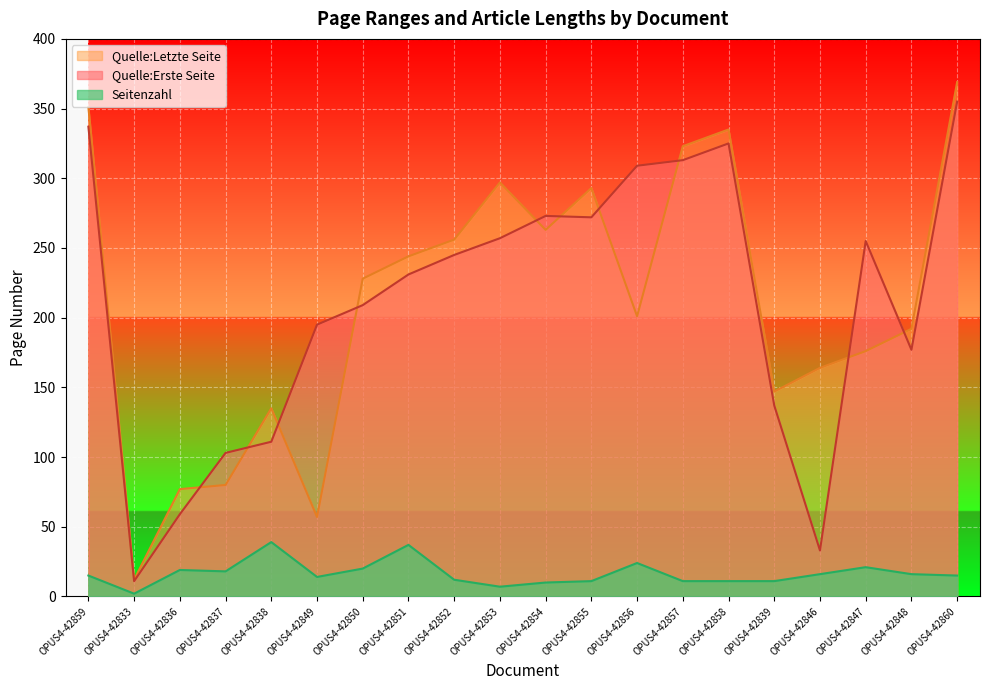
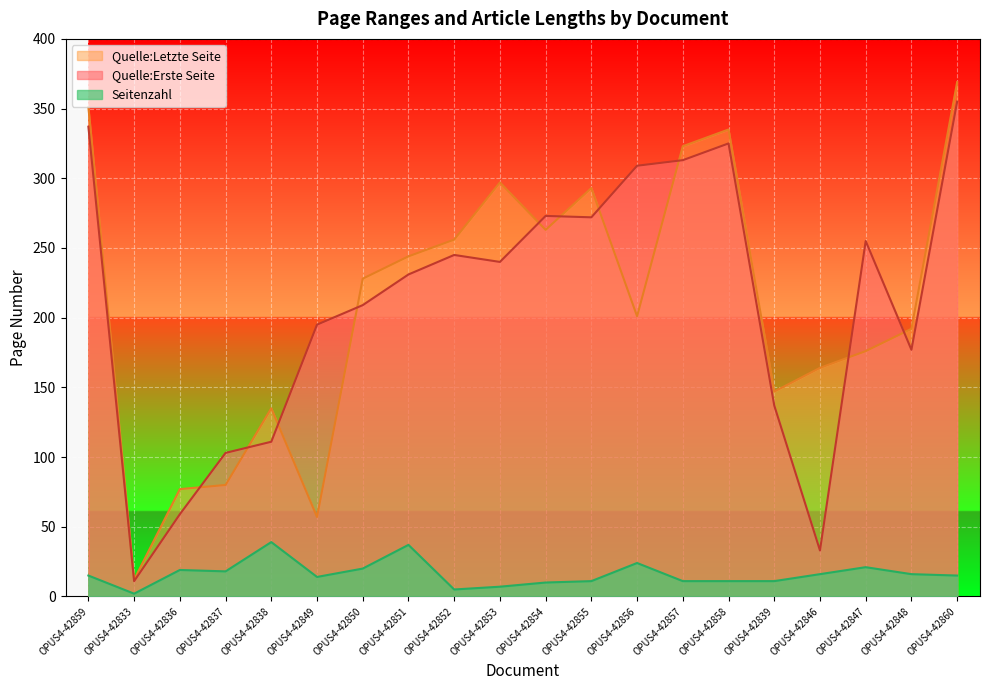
  {
    "Quelle:Letzte Seite": {
      "OPUS4-42859": 351,
      "OPUS4-42836": 77,
      "OPUS4-42837": 80,
      "OPUS4-42838": 135,
      "OPUS4-42849": 57,
      "OPUS4-42850": 228,
      "OPUS4-42851": 244,
      "OPUS4-42852": 256,
      "OPUS4-42853": 297,
      "OPUS4-42854": 263,
      "OPUS4-42855": 293,
      "OPUS4-42856": 201,
      "OPUS4-42857": 323,
      "OPUS4-42858": 335,
      "OPUS4-42839": 147,
      "OPUS4-42846": 164,
      "OPUS4-42847": 176,
      "OPUS4-42848": 192,
      "OPUS4-42860": 369
    },
    "Quelle:Erste Seite": {
      "OPUS4-42859": 337,
      "OPUS4-42836": 59,
      "OPUS4-42837": 103,
      "OPUS4-42838": 111,
      "OPUS4-42849": 195,
      "OPUS4-42850": 209,
      "OPUS4-42851": 231,
      "OPUS4-42852": 245,
-     "OPUS4-42853": 257,
+     "OPUS4-42853": 240,
      "OPUS4-42854": 273,
      "OPUS4-42855": 272,
      "OPUS4-42856": 309,
      "OPUS4-42857": 313,
      "OPUS4-42858": 325,
      "OPUS4-42839": 137,
      "OPUS4-42846": 33,
      "OPUS4-42847": 255,
      "OPUS4-42848": 177,
      "OPUS4-42860": 355
    },
    "Seitenzahl": {
      "OPUS4-42859": 15,
      "OPUS4-42833": 2,
      "OPUS4-42836": 19,
      "OPUS4-42837": 18,
      "OPUS4-42838": 39,
      "OPUS4-42849": 14,
      "OPUS4-42850": 20,
      "OPUS4-42851": 37,
-     "OPUS4-42852": 12,
+     "OPUS4-42852": 5,
      "OPUS4-42853": 7,
      "OPUS4-42854": 10,
      "OPUS4-42855": 11,
      "OPUS4-42856": 24,
      "OPUS4-42857": 11,
      "OPUS4-42858": 11,
      "OPUS4-42839": 11,
      "OPUS4-42846": 16,
      "OPUS4-42847": 21,
      "OPUS4-42848": 16,
      "OPUS4-42860": 15
    }
  }
